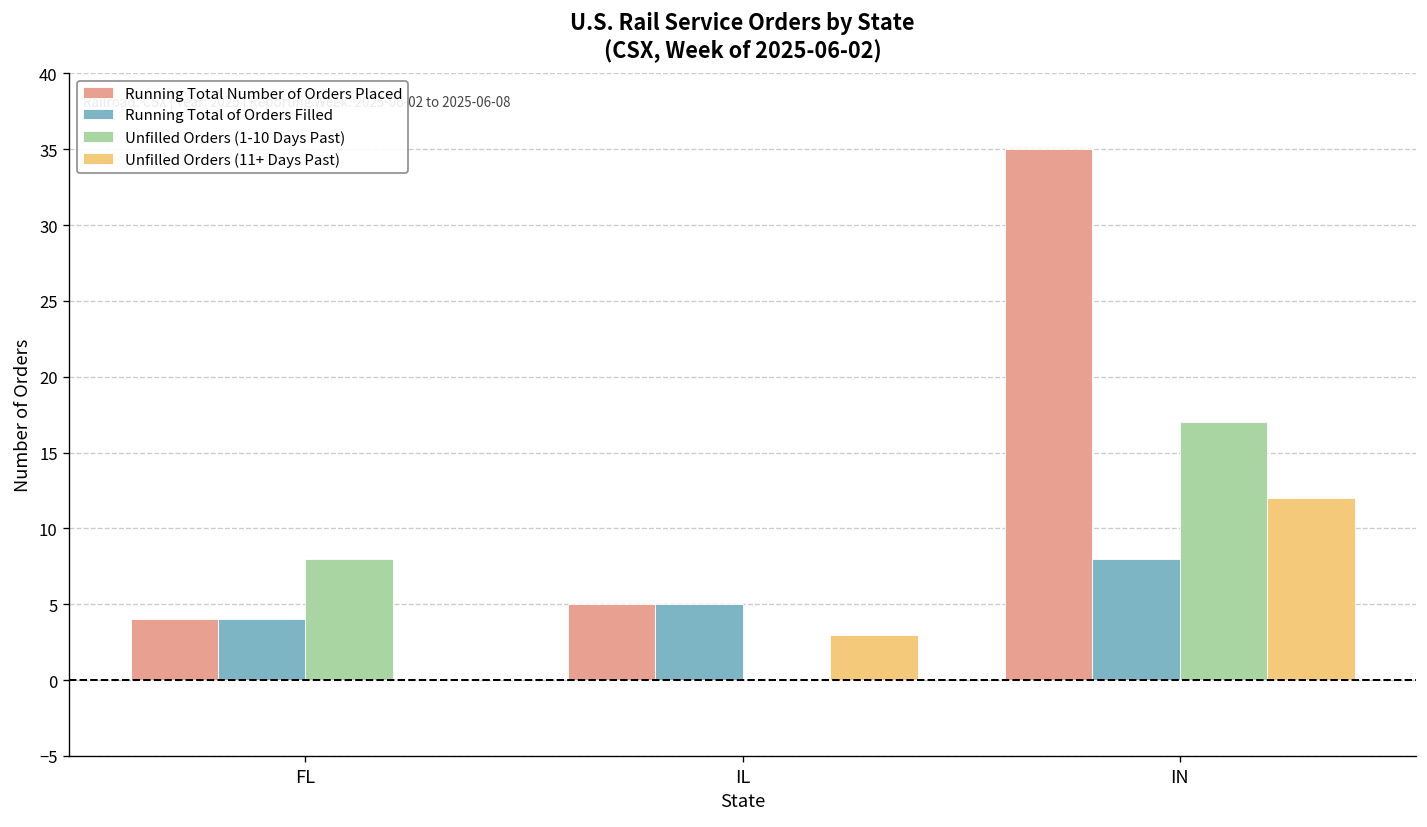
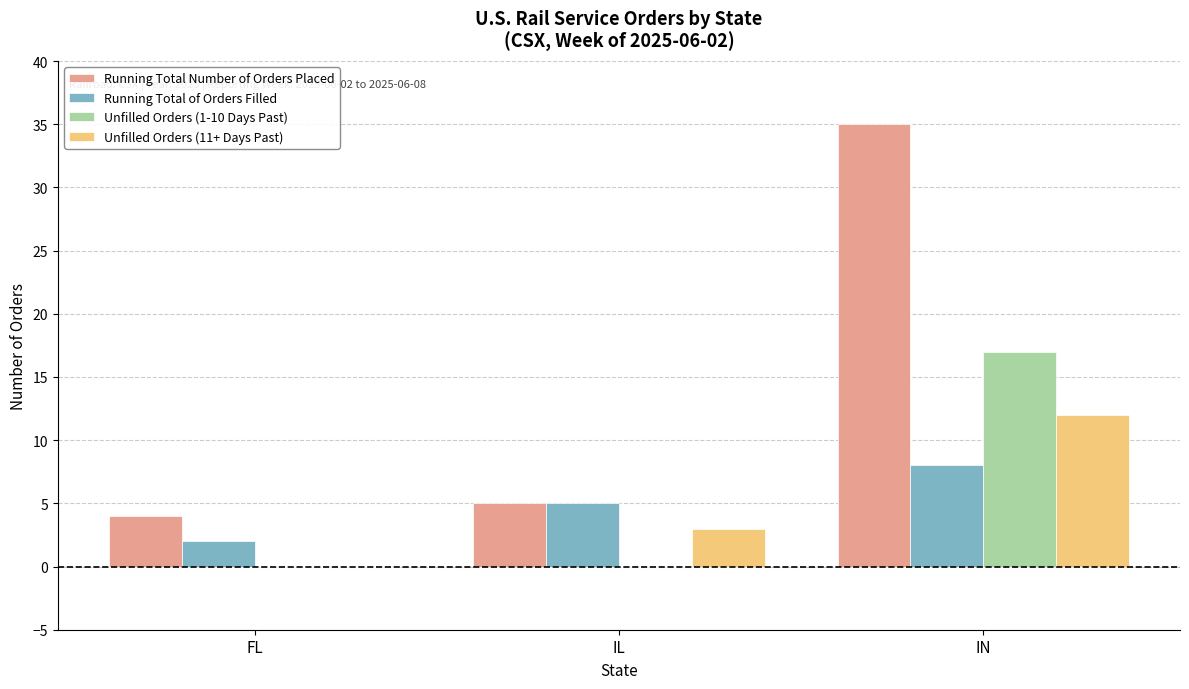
  {
    "Running Total of Orders Filled": {
-     "FL": 4,
+     "FL": 2,
      "IL": 5,
      "IN": 8
    },
    "Unfilled Orders (1-10 Days Past)": {
-     "FL": 8,
+     "FL": 0,
      "IL": 0,
      "IN": 17
    }
  }
